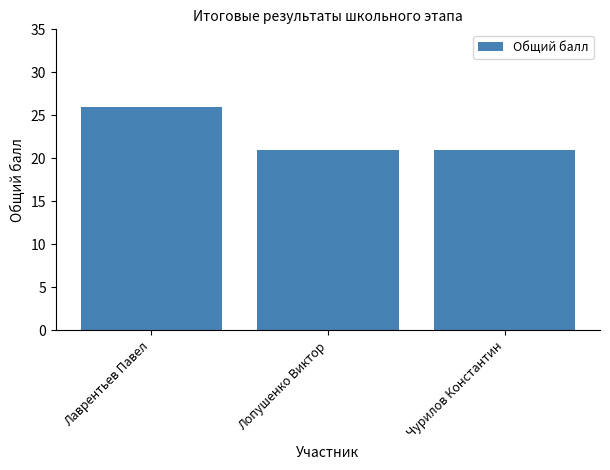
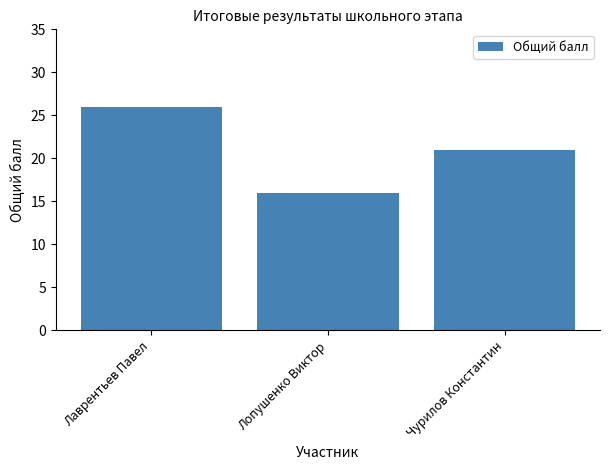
  {
    "Лаврентьев Павел": 26,
-   "Лопушенко Виктор": 21,
+   "Лопушенко Виктор": 16,
    "Чурилов Константин": 21
  }
